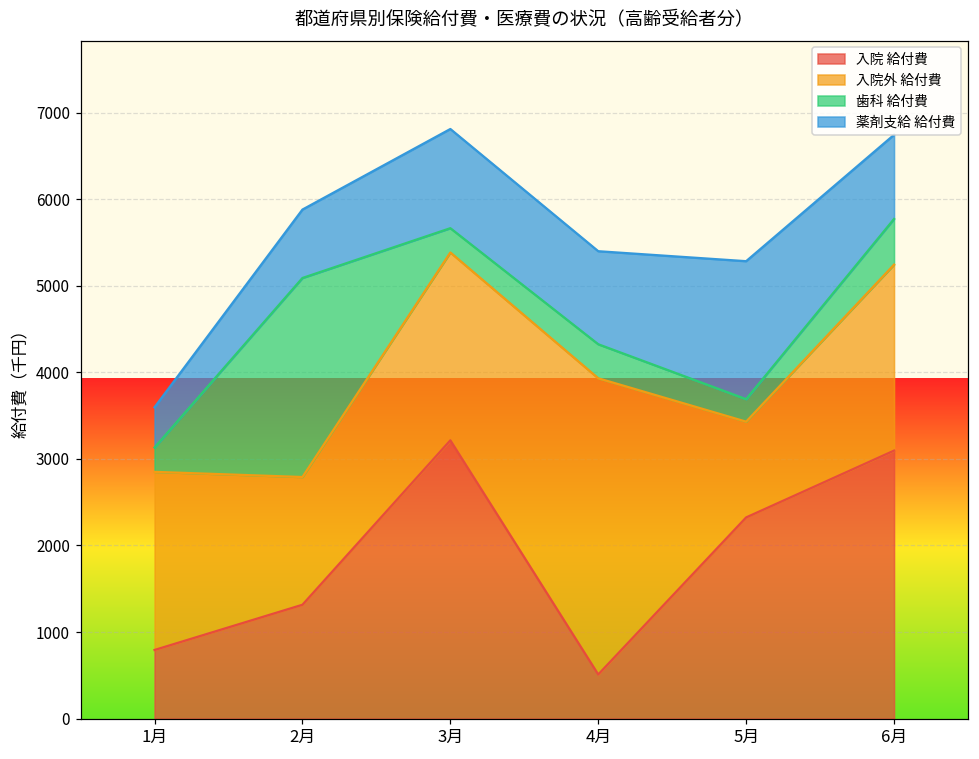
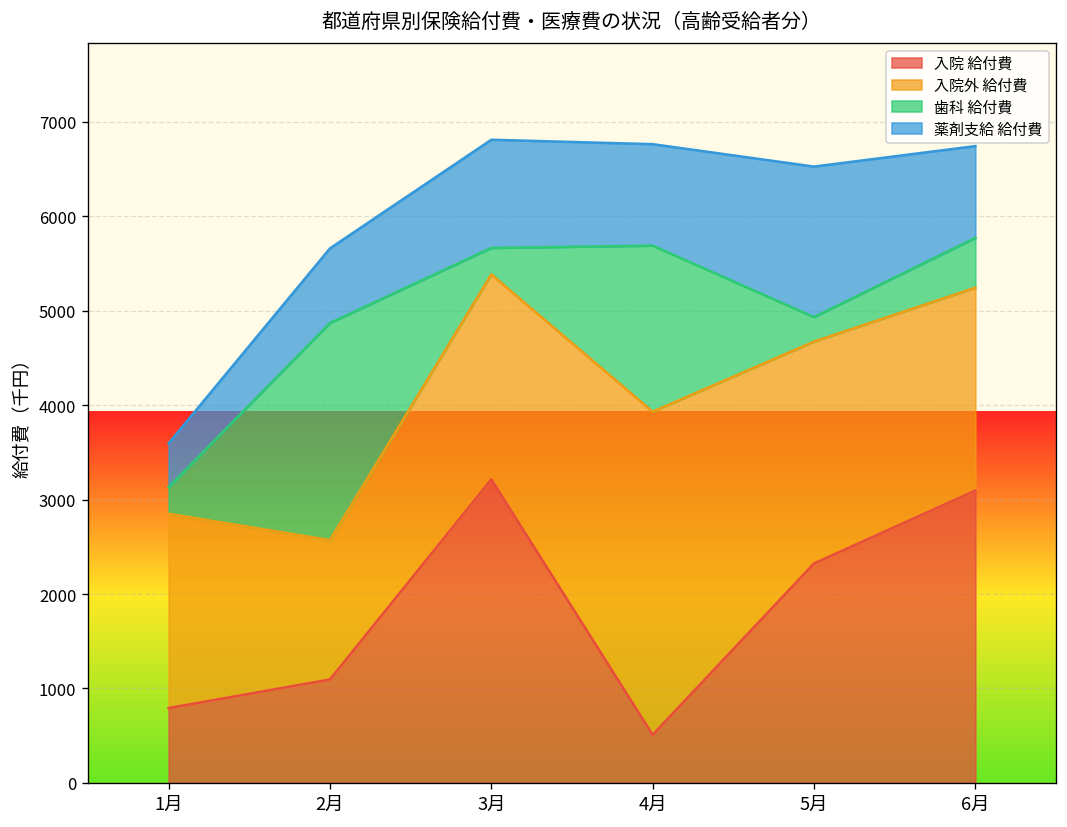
  {
    "入院 給付費": {
      "1月": 800,
-     "2月": 1300,
+     "2月": 1100,
      "3月": 3200,
      "4月": 500,
      "5月": 2300,
      "6月": 3100
    },
    "入院外 給付費": {
      "1月": 2100,
      "2月": 1500,
      "3月": 2200,
      "4月": 3400,
-     "5月": 1100,
+     "5月": 2300,
      "6月": 2100
    },
    "歯科 給付費": {
      "1月": 300,
      "2月": 2300,
      "3月": 300,
-     "4月": 400,
+     "4月": 1800,
      "5月": 300,
      "6月": 500
    },
    "薬剤支給 給付費": {
      "1月": 500,
      "2月": 800,
      "3月": 1100,
      "4月": 1100,
      "5月": 1600
    }
  }
